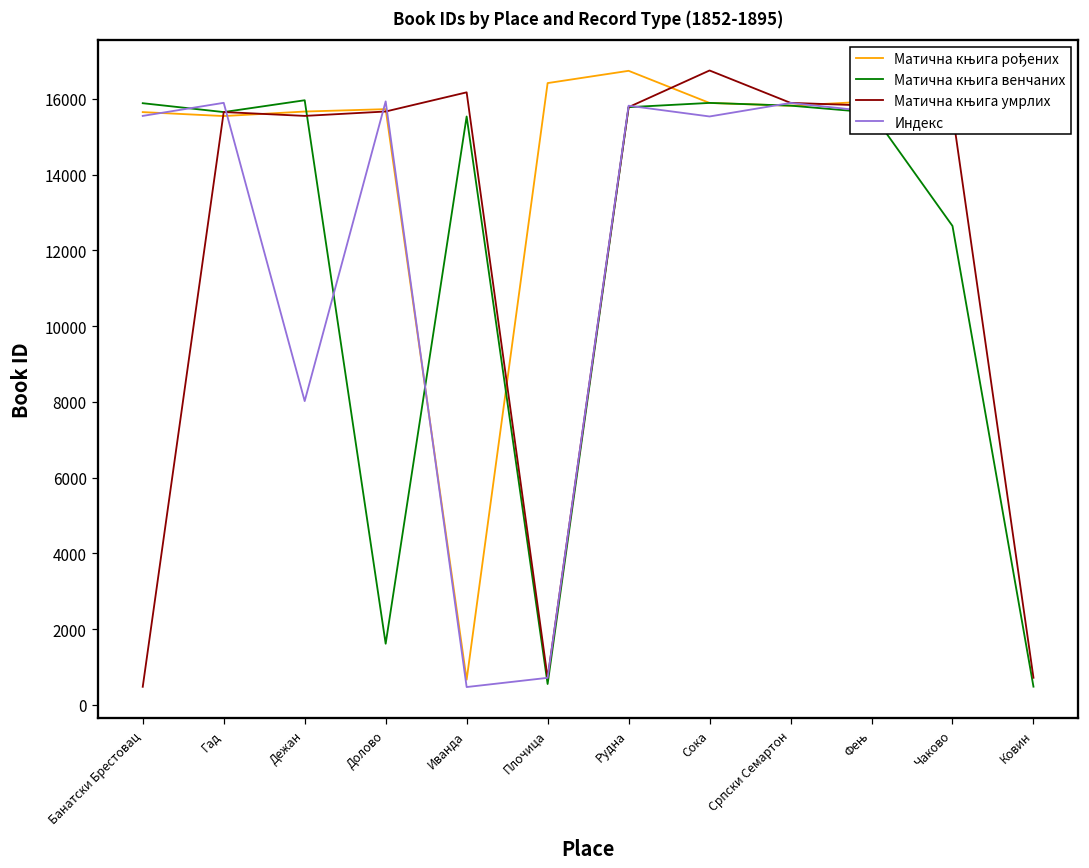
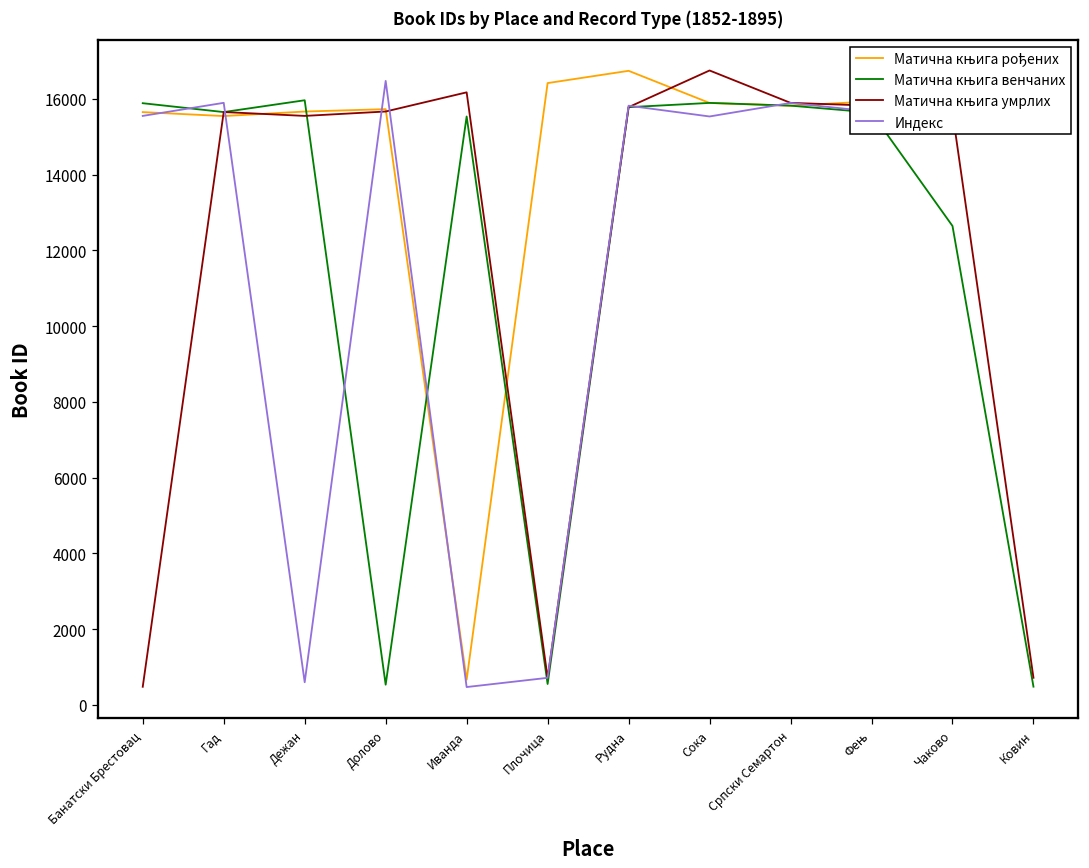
  {
    "Матична књига рођених": {
      "Банатски Брестовац": 15600,
      "Гад": 15500,
      "Дежан": 15700,
      "Иванда": 700,
      "Плочица": 16400,
      "Рудна": 16700
    },
    "Матична књига венчаних": {
      "Банатски Брестовац": 15900,
      "Дежан": 16000,
-     "Долово": 1600,
+     "Долово": 500,
      "Иванда": 15500,
      "Плочица": 600,
      "Чаково": 12600,
      "Ковин": 500
    },
    "Матична књига умрлих": {
      "Банатски Брестовац": 500,
      "Дежан": 15500,
      "Иванда": 16200,
      "Сока": 16700,
      "Ковин": 700
    },
    "Индекс": {
      "Банатски Брестовац": 15500,
      "Гад": 15900,
-     "Дежан": 8000,
-     "Долово": 15900,
+     "Дежан": 600,
+     "Долово": 16500,
      "Иванда": 500,
      "Сока": 15500
    }
  }
